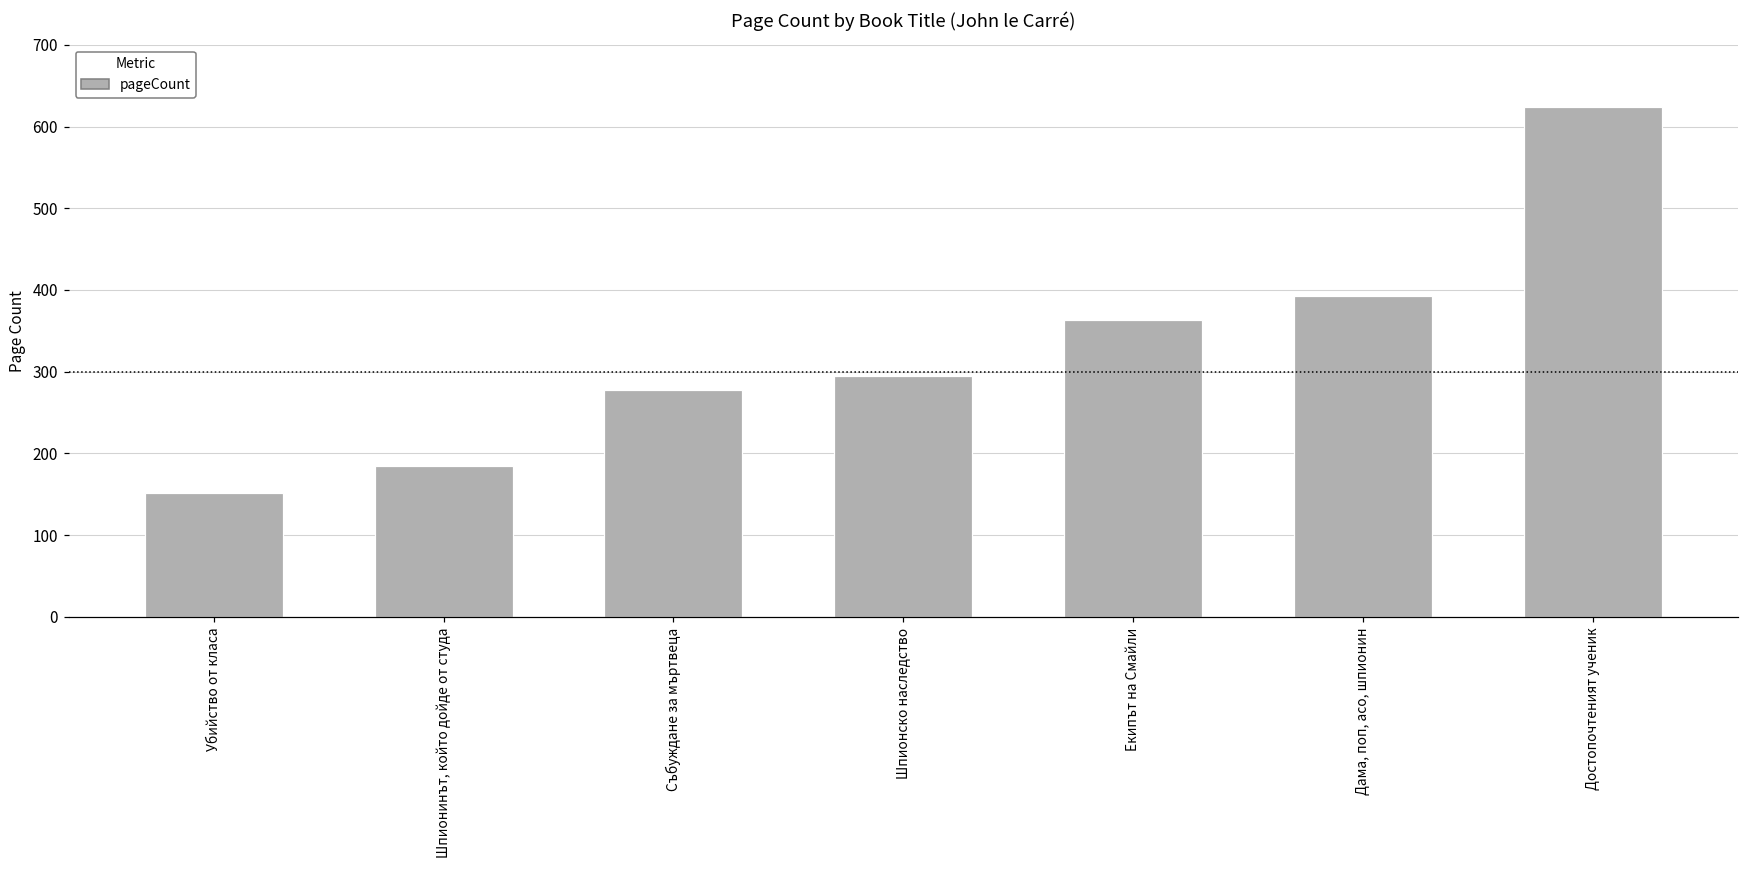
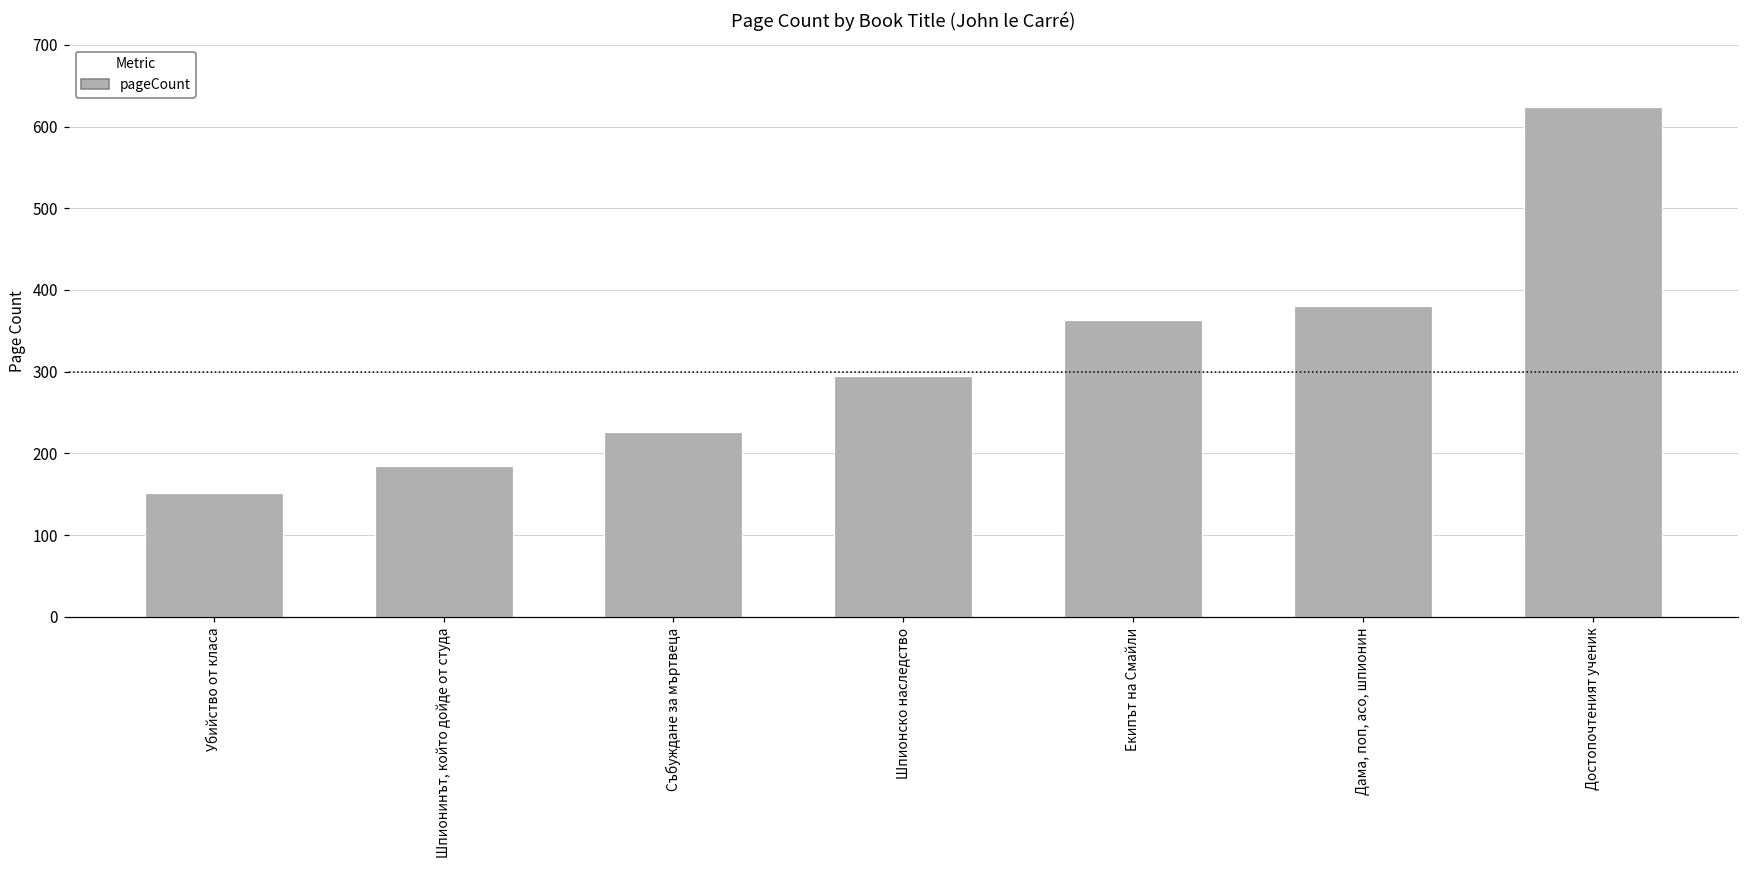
  {
    "Убийство от класа": 150,
    "Шпионинът, който дойде от студа": 180,
-   "Събуждане за мъртвеца": 280,
+   "Събуждане за мъртвеца": 230,
    "Шпионско наследство": 300,
    "Екипът на Смайли": 360,
-   "Дама, поп, асо, шпионин": 390,
+   "Дама, поп, асо, шпионин": 380,
    "Достопочтеният ученик": 620
  }
